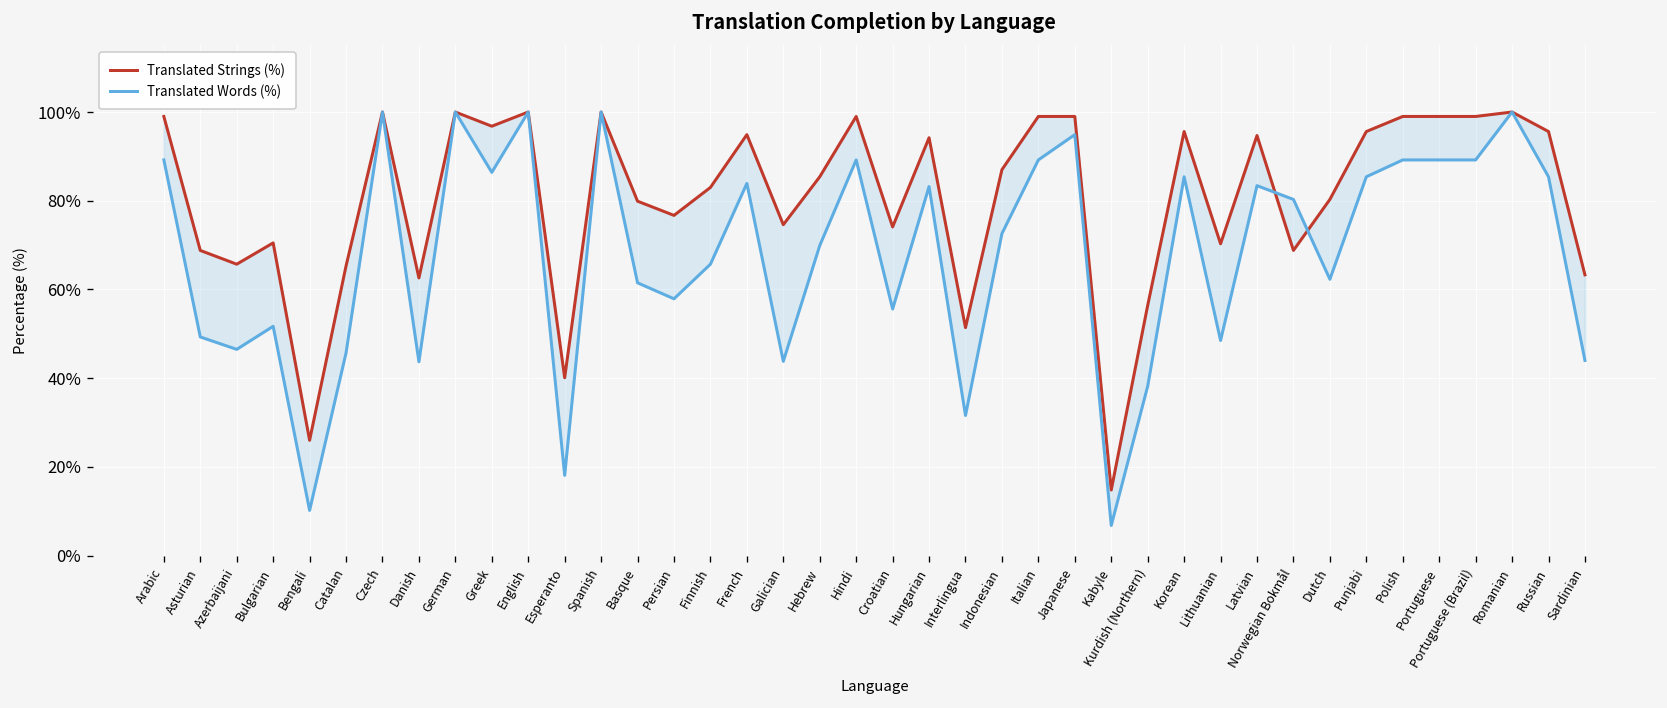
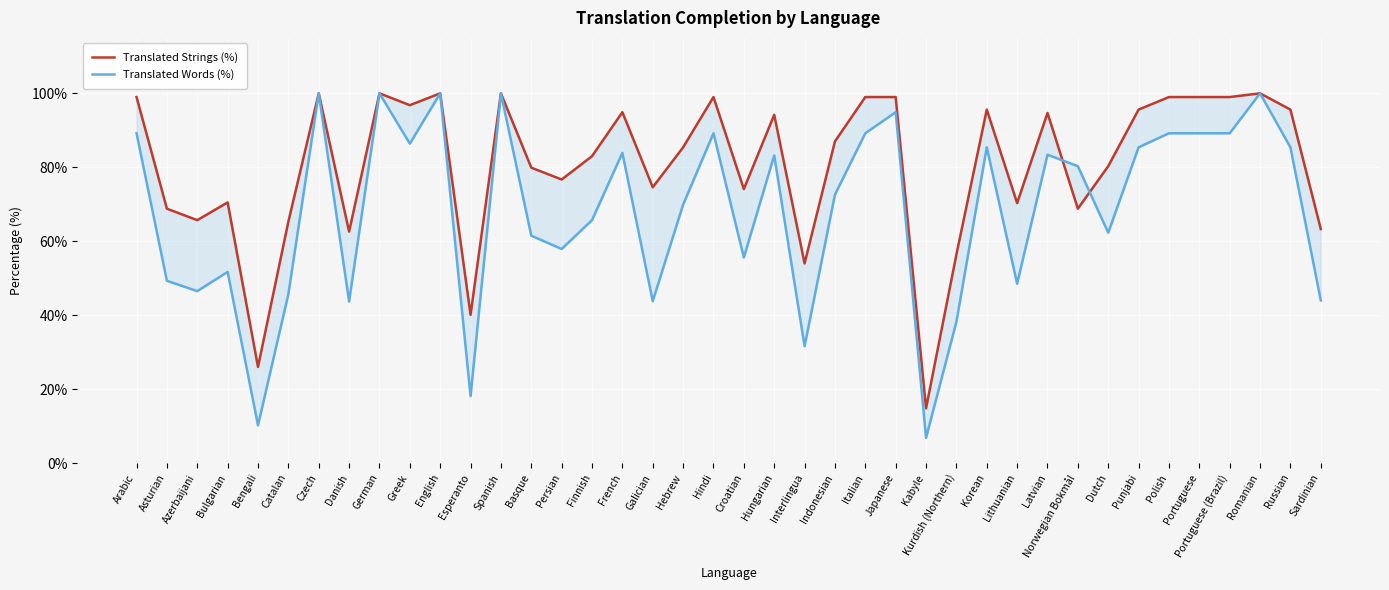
  {
    "Translated Strings (%)": {
-     "Interlingua": "51%",
+     "Interlingua": "54%",
      "Norwegian Bokmål": "69%"
    }
  }
